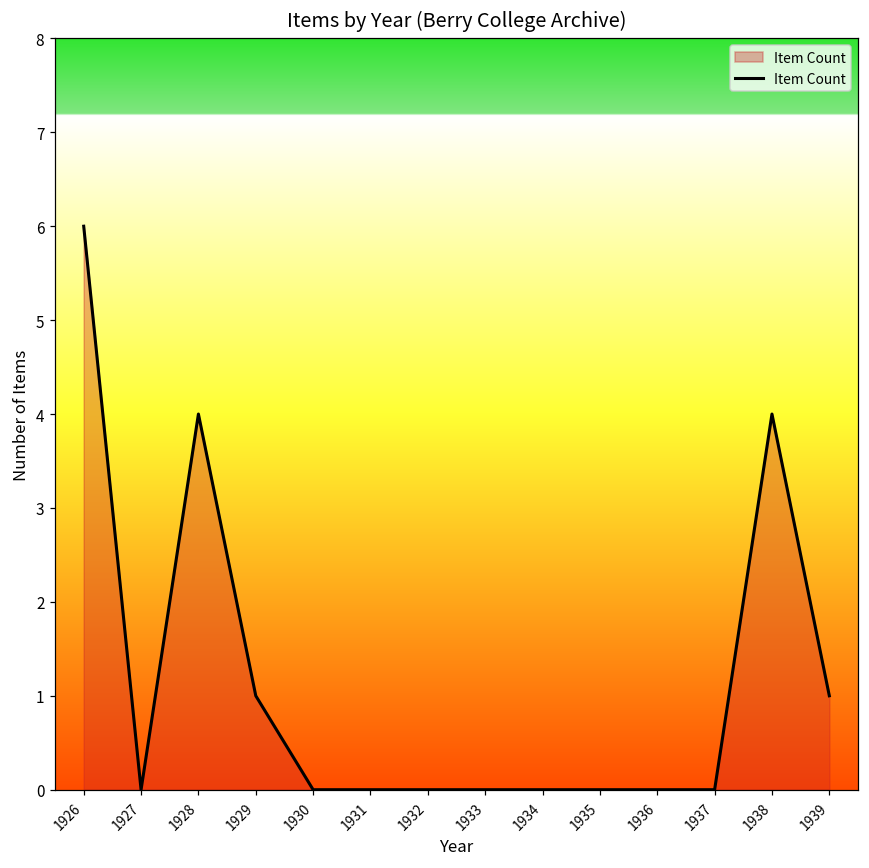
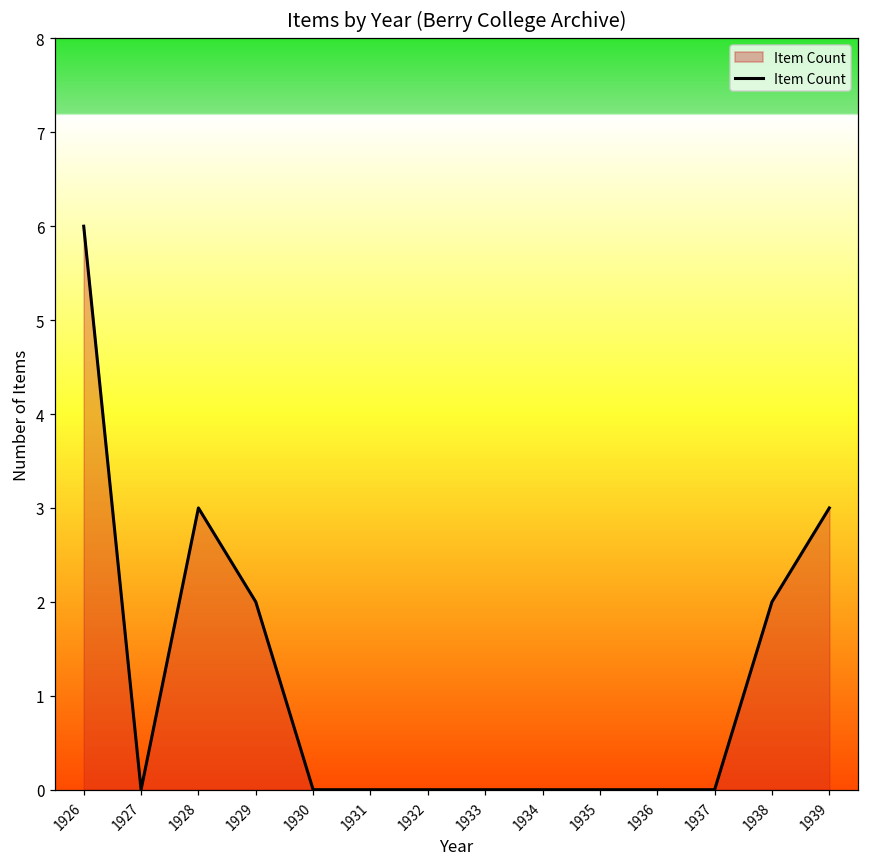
  {
    "1926": 6,
    "1927": 0,
-   "1928": 4,
-   "1929": 1,
+   "1928": 3,
+   "1929": 2,
    "1930": 0,
    "1931": 0,
    "1932": 0,
    "1933": 0,
    "1934": 0,
    "1935": 0,
    "1936": 0,
    "1937": 0,
-   "1938": 4,
-   "1939": 1
+   "1938": 2,
+   "1939": 3
  }
